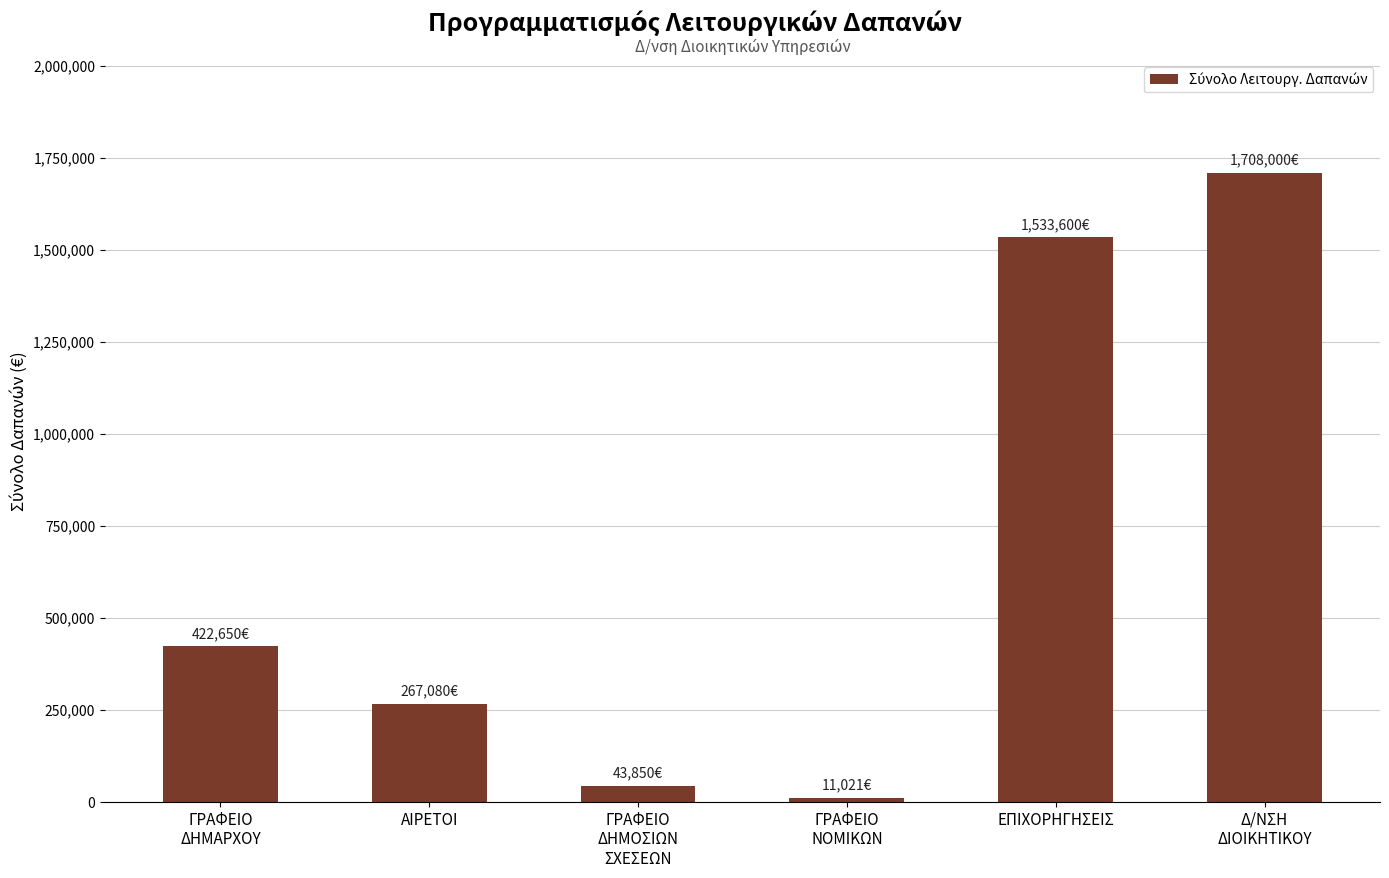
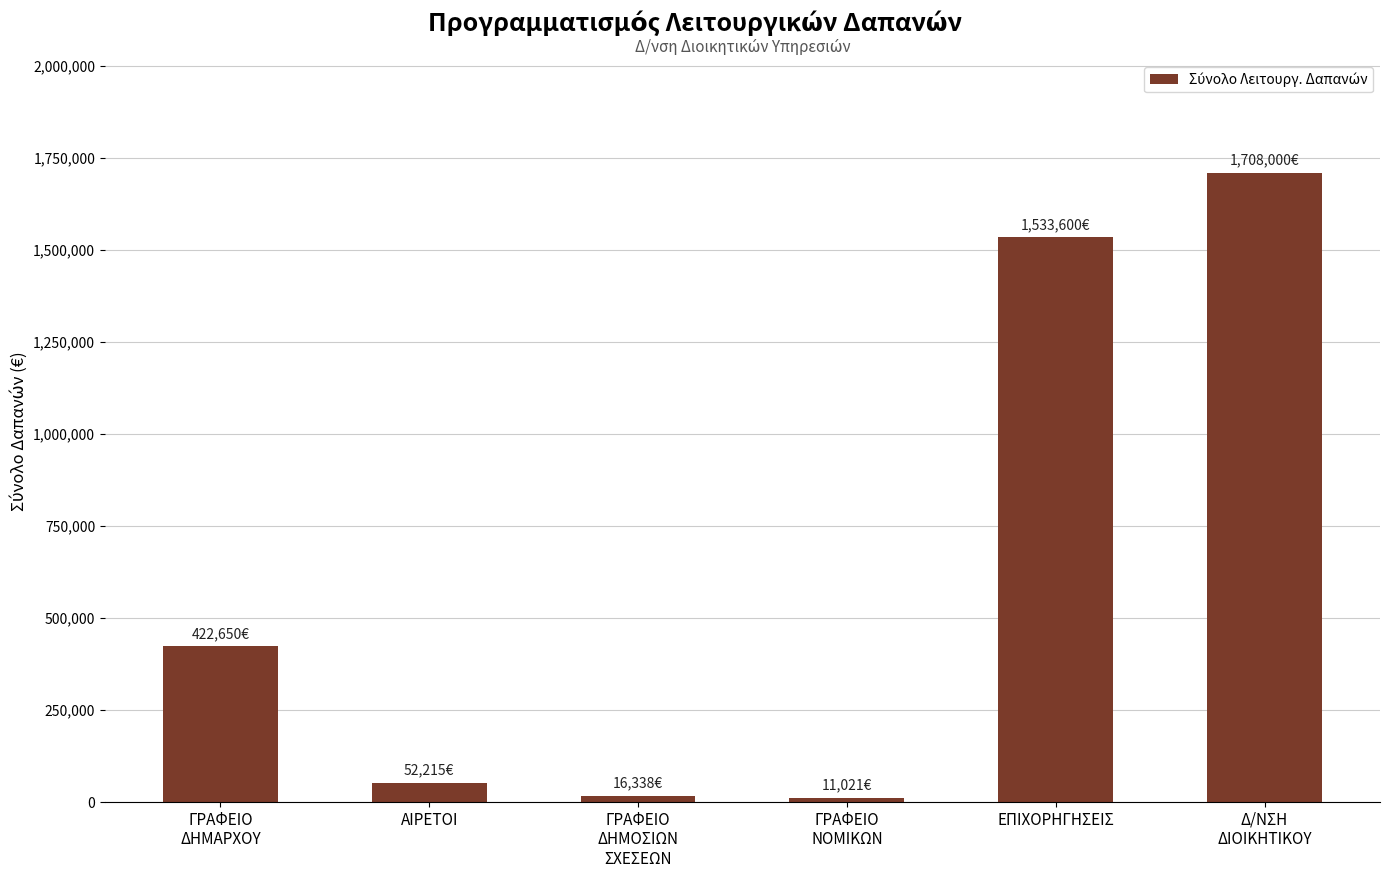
  {
    "ΓΡΑΦΕΙΟ ΔΗΜΑΡΧΟΥ": "422,650€",
-   "ΑΙΡΕΤΟΙ": "267,080€",
-   "ΓΡΑΦΕΙΟ ΔΗΜΟΣΙΩΝ ΣΧΕΣΕΩΝ": "43,850€",
+   "ΑΙΡΕΤΟΙ": "52,215€",
+   "ΓΡΑΦΕΙΟ ΔΗΜΟΣΙΩΝ ΣΧΕΣΕΩΝ": "16,338€",
    "ΓΡΑΦΕΙΟ ΝΟΜΙΚΩΝ": "11,021€",
    "ΕΠΙΧΟΡΗΓΗΣΕΙΣ": "1,533,600€",
    "Δ/ΝΣΗ ΔΙΟΙΚΗΤΙΚΟΥ": "1,708,000€"
  }
